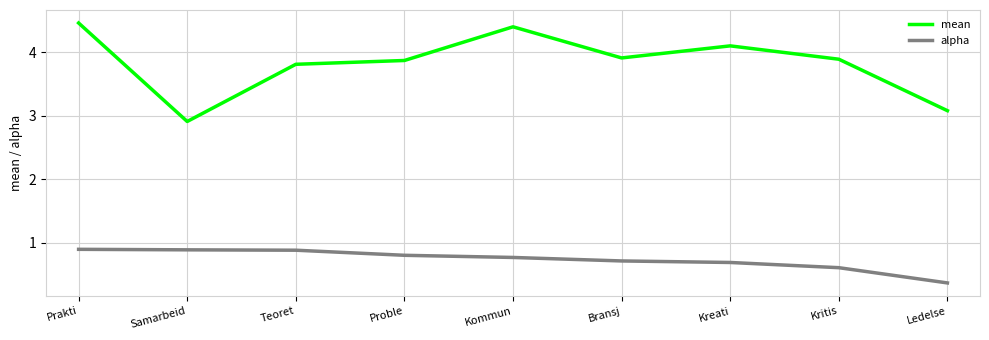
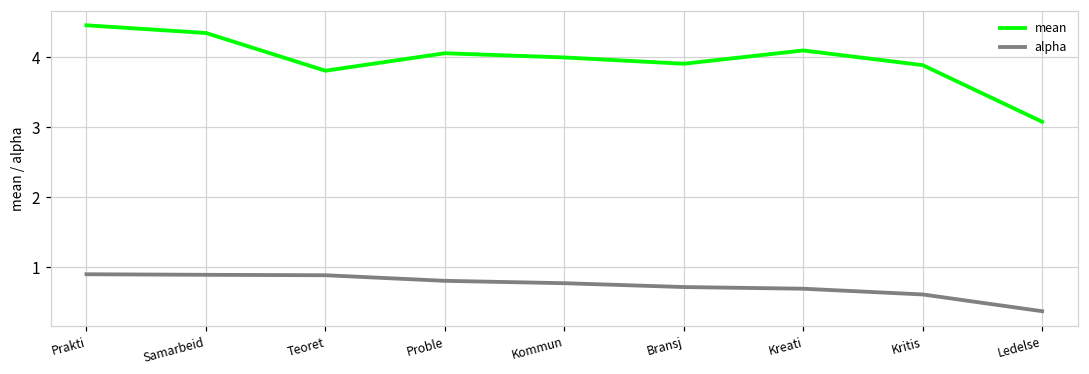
  {
    "mean": {
      "Prakti": 4.5,
-     "Samarbeid": 2.9,
+     "Samarbeid": 4.4,
      "Teoret": 3.8,
-     "Proble": 3.9,
-     "Kommun": 4.4,
+     "Proble": 4.1,
+     "Kommun": 4.0,
      "Bransj": 3.9,
      "Kreati": 4.1,
      "Kritis": 3.9,
      "Ledelse": 3.1
    },
    "alpha": {
      "Prakti": 0.9,
      "Samarbeid": 0.9,
      "Teoret": 0.9,
      "Proble": 0.8,
      "Kommun": 0.8,
      "Bransj": 0.7,
      "Kreati": 0.7,
      "Kritis": 0.6,
      "Ledelse": 0.4
    }
  }
